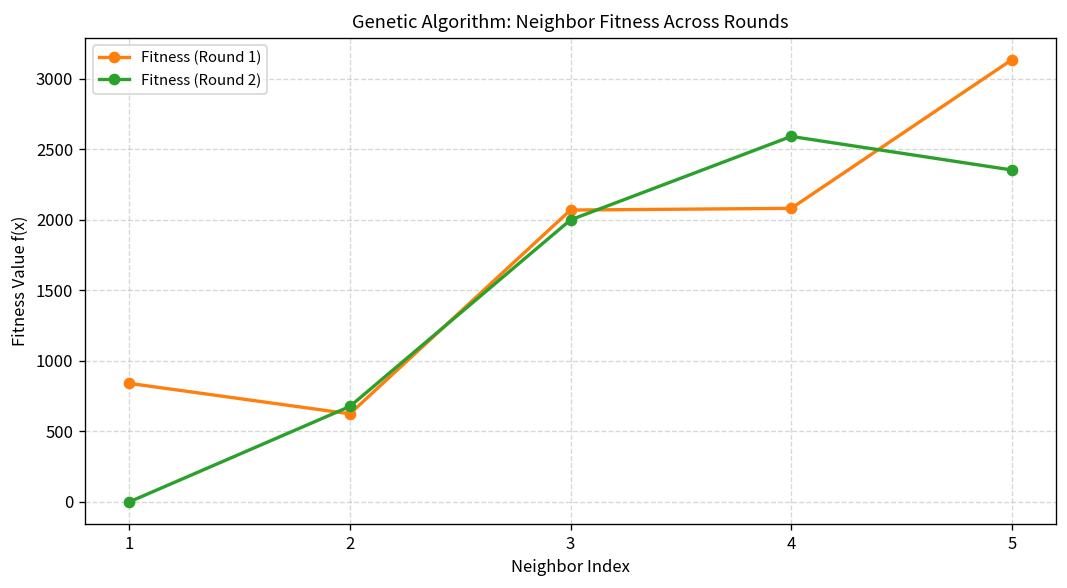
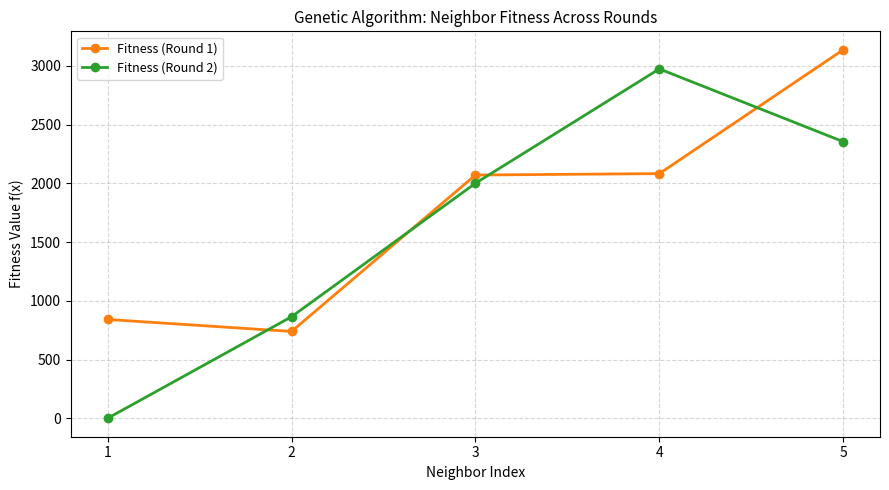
  {
    "Fitness (Round 1)": {
      "1": 840,
-     "2": 630,
+     "2": 740,
      "3": 2070,
      "4": 2080,
      "5": 3140
    },
    "Fitness (Round 2)": {
      "1": 0,
-     "2": 680,
+     "2": 860,
      "3": 2000,
-     "4": 2590,
+     "4": 2970,
      "5": 2350
    }
  }
